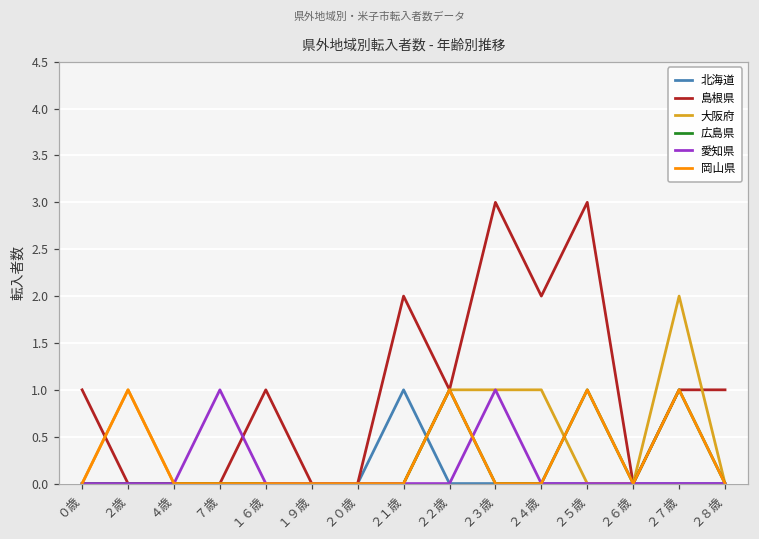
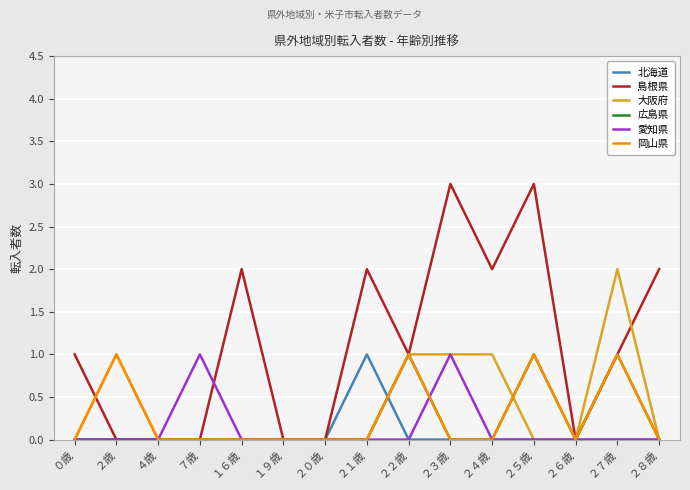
  {
    "北海道": {
      "２１歳": 1
    },
    "島根県": {
      "０歳": 1,
-     "１６歳": 1,
+     "１６歳": 2,
      "２１歳": 2,
      "２３歳": 3,
      "２４歳": 2,
      "２５歳": 3,
-     "２８歳": 1
+     "２８歳": 2
    },
    "愛知県": {
      "７歳": 1
    }
  }
